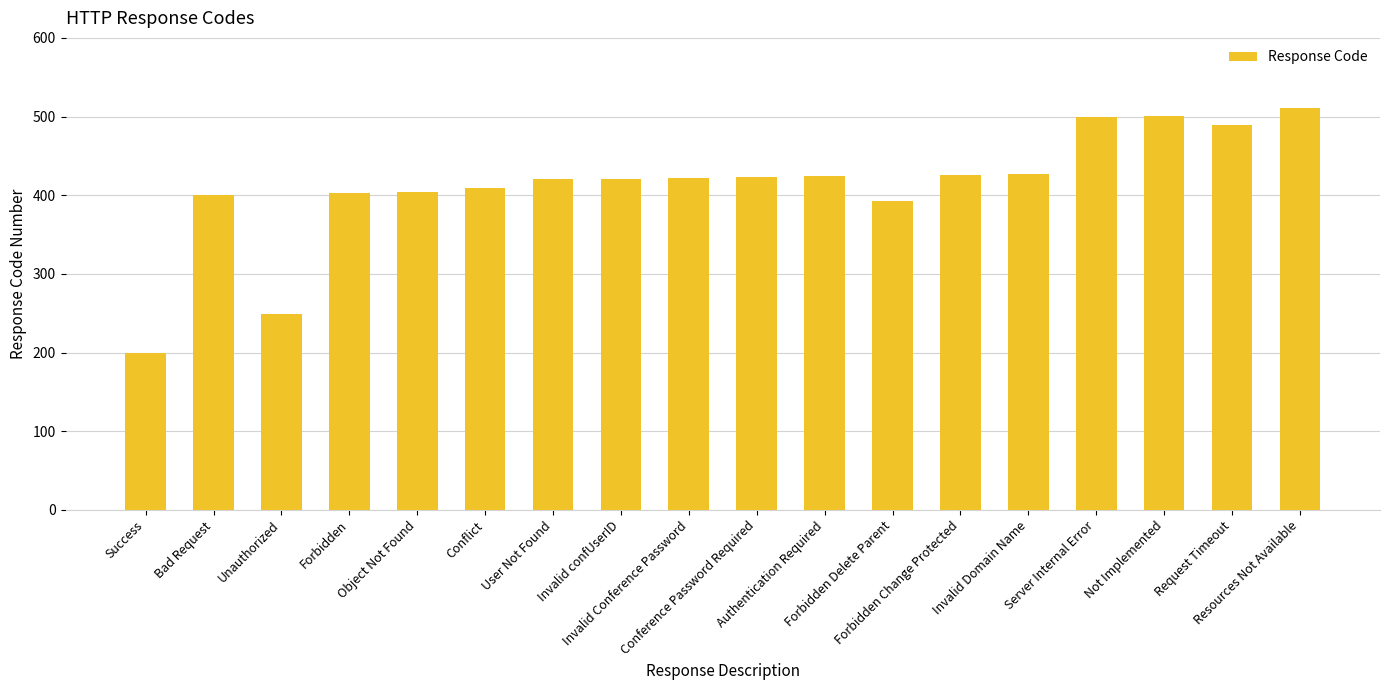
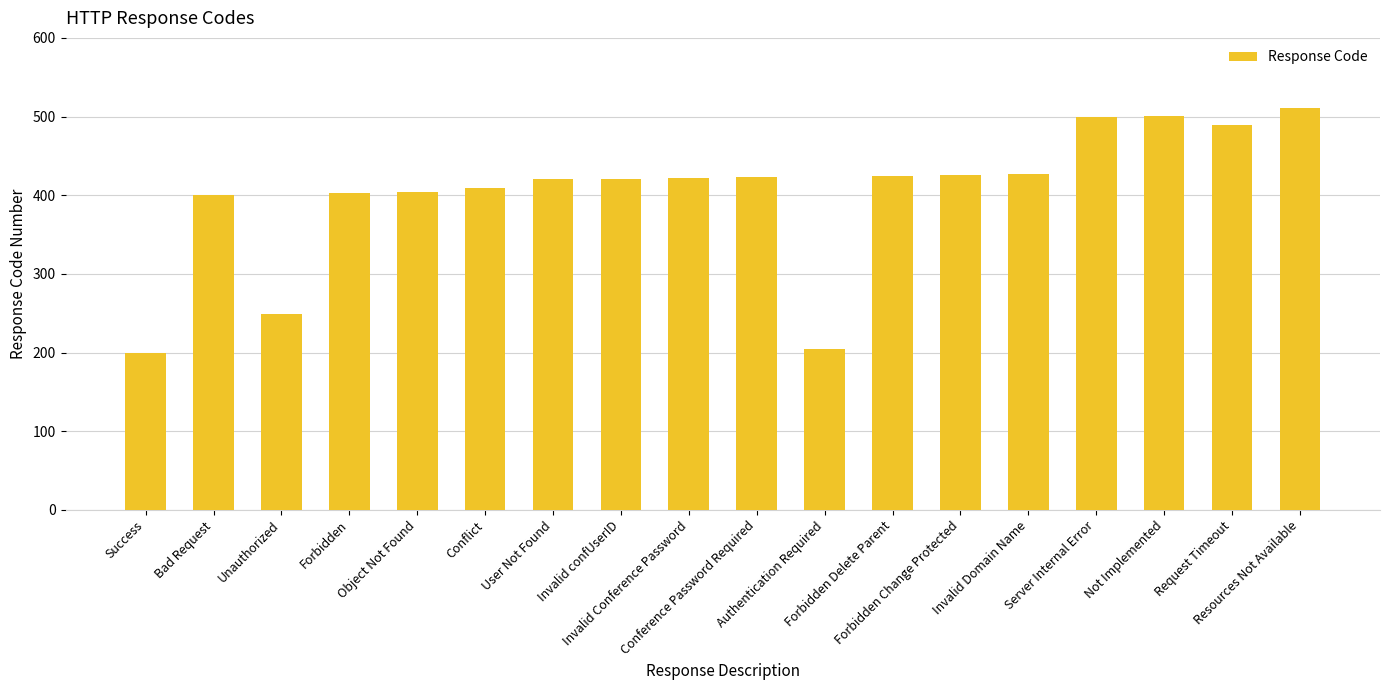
  {
    "Success": 200,
    "Bad Request": 400,
    "Unauthorized": 250,
    "Forbidden": 400,
    "Object Not Found": 400,
    "Conflict": 410,
    "User Not Found": 420,
    "Invalid confUserID": 420,
    "Invalid Conference Password": 420,
    "Conference Password Required": 420,
-   "Authentication Required": 420,
-   "Forbidden Delete Parent": 390,
+   "Authentication Required": 210,
+   "Forbidden Delete Parent": 430,
    "Forbidden Change Protected": 430,
    "Invalid Domain Name": 430,
    "Server Internal Error": 500,
    "Not Implemented": 500,
    "Request Timeout": 490,
    "Resources Not Available": 510
  }
